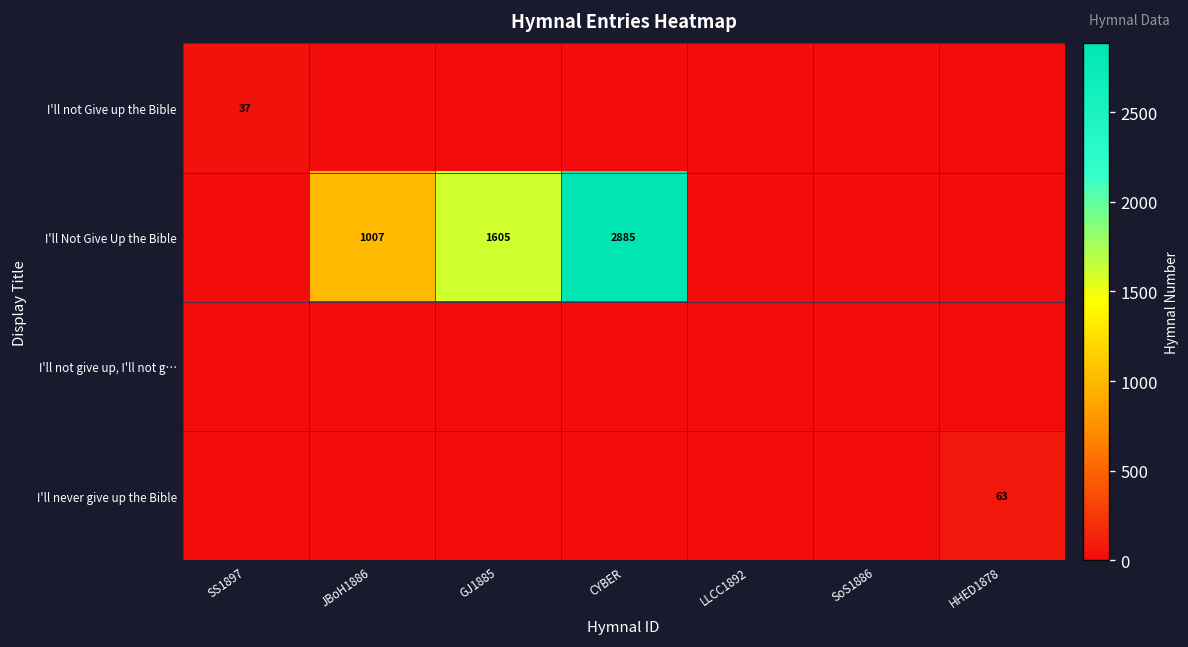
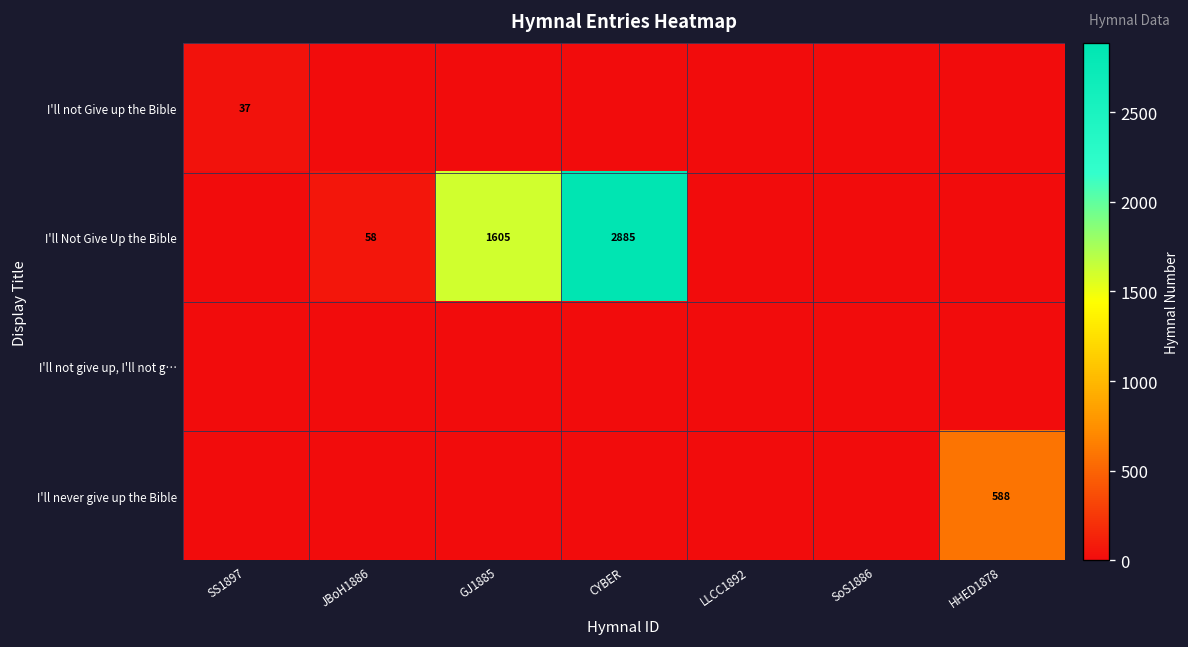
  {
    "I'll not Give up the Bible": {
      "SS1897": 37
    },
    "I'll Not Give Up the Bible": {
-     "JBoH1886": 1007,
+     "JBoH1886": 58,
      "GJ1885": 1605,
      "CYBER": 2885
    },
    "I'll never give up the Bible": {
-     "HHED1878": 63
+     "HHED1878": 588
    }
  }
